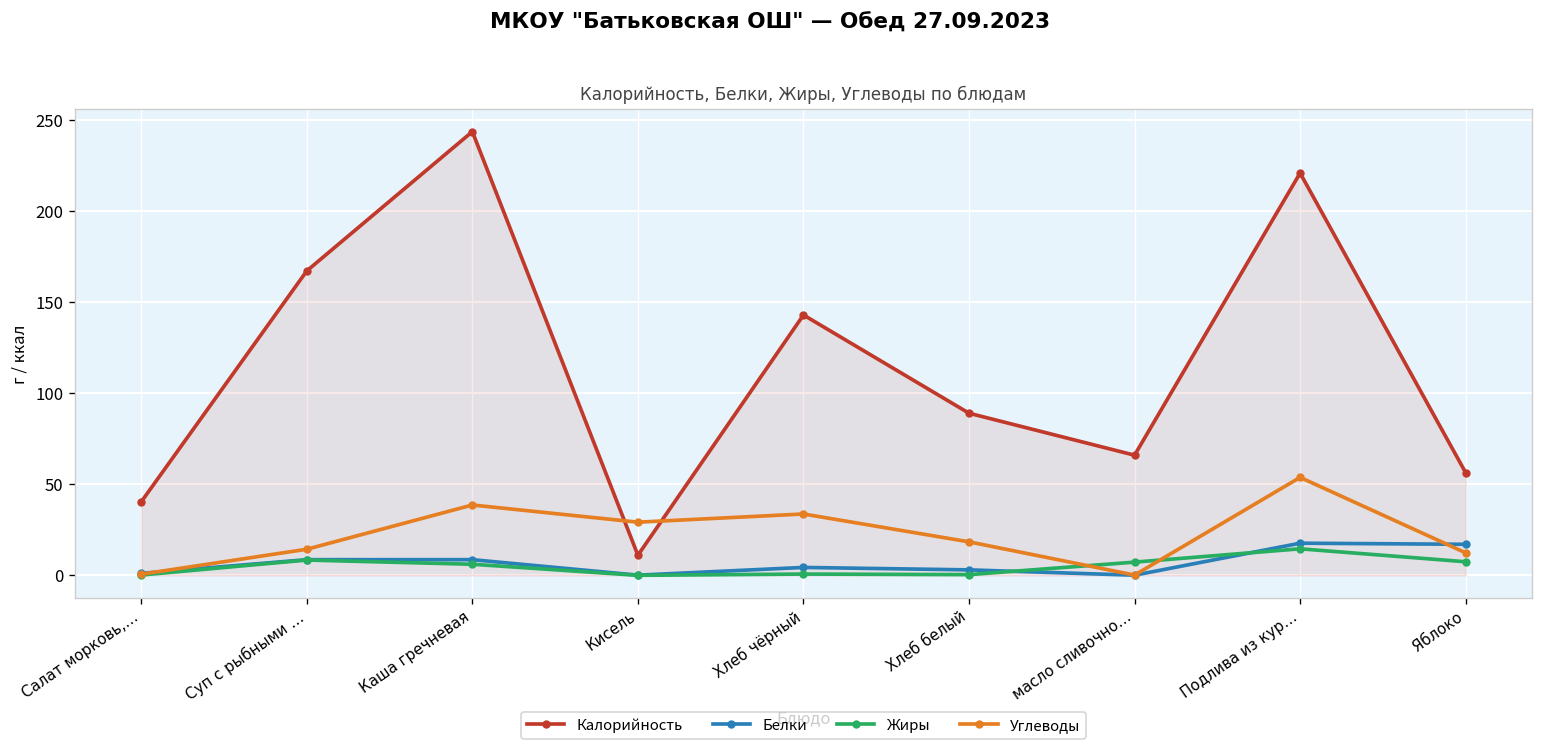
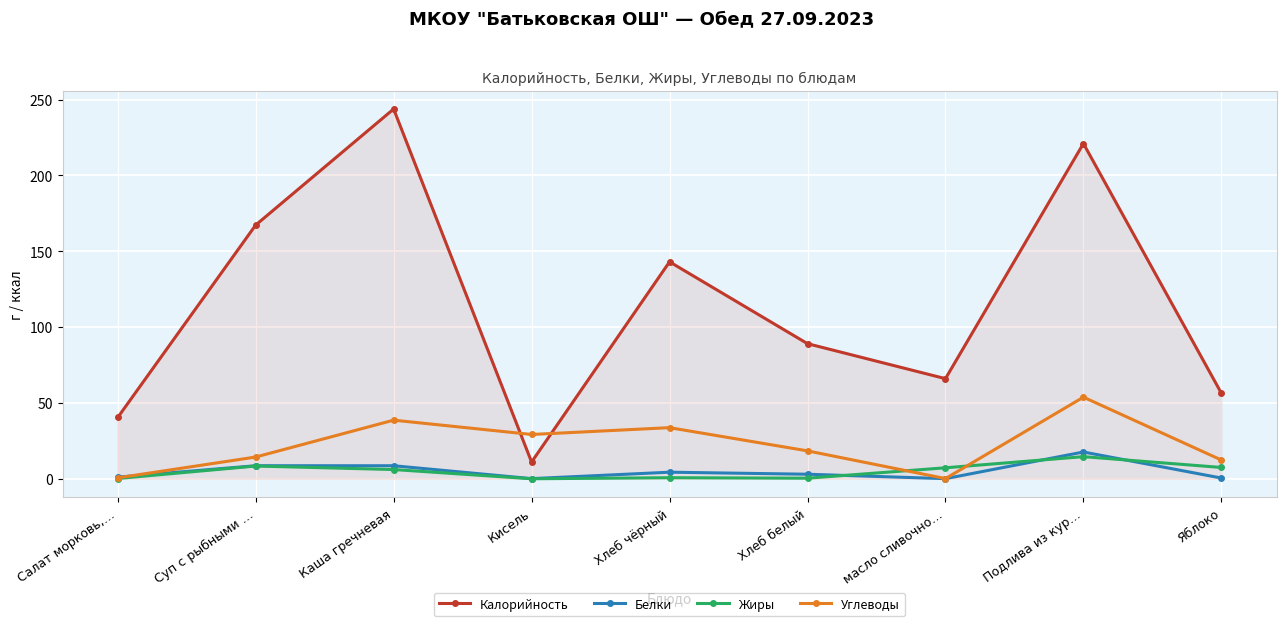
  {
    "Калорийность": {
      "Салат морковь,…": 40,
      "Суп с рыбными …": 167,
      "Каша гречневая": 244,
      "Кисель": 11,
      "Хлеб чёрный": 143,
      "Хлеб белый": 89,
      "масло сливочно…": 66,
      "Подлива из кур…": 221,
      "Яблоко": 56
    },
    "Белки": {
      "Каша гречневая": 9,
      "Хлеб чёрный": 4,
      "Хлеб белый": 3,
      "Подлива из кур…": 18,
-     "Яблоко": 17
+     "Яблоко": 0
    },
    "Жиры": {
      "Каша гречневая": 6,
      "Хлеб чёрный": 1,
      "Хлеб белый": 0,
      "масло сливочно…": 7,
      "Подлива из кур…": 15,
      "Яблоко": 7
    },
    "Углеводы": {
      "Суп с рыбными …": 14,
      "Каша гречневая": 39,
      "Кисель": 29,
      "Хлеб чёрный": 34,
      "Хлеб белый": 18,
      "Подлива из кур…": 54,
      "Яблоко": 12
    }
  }
